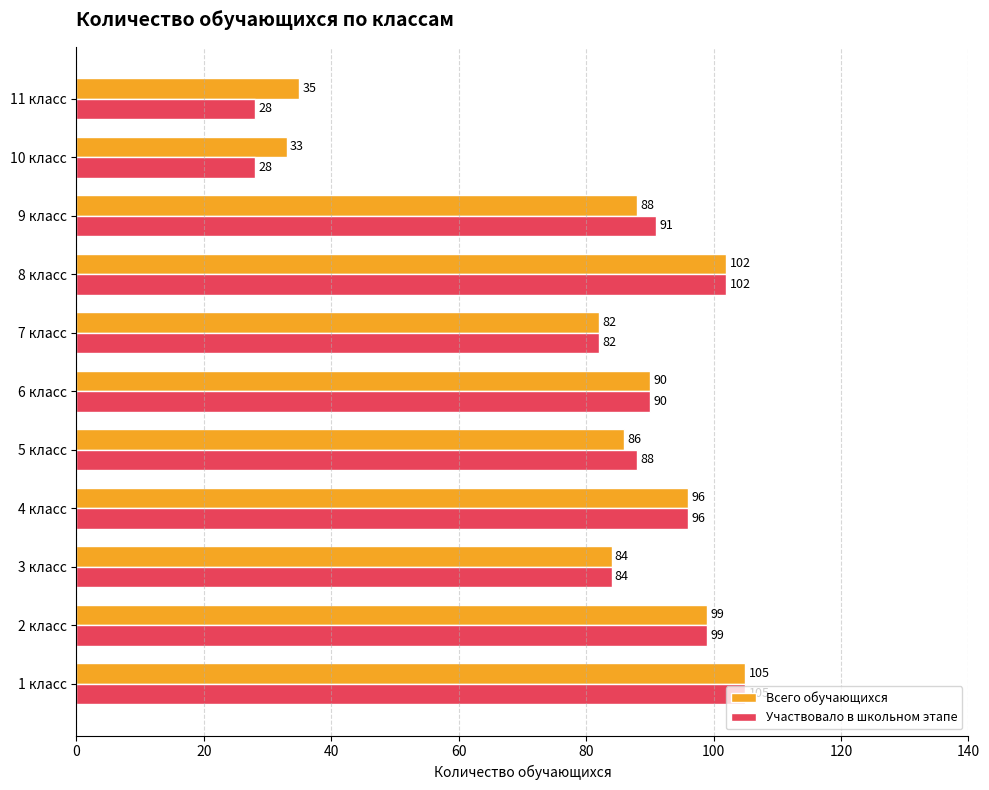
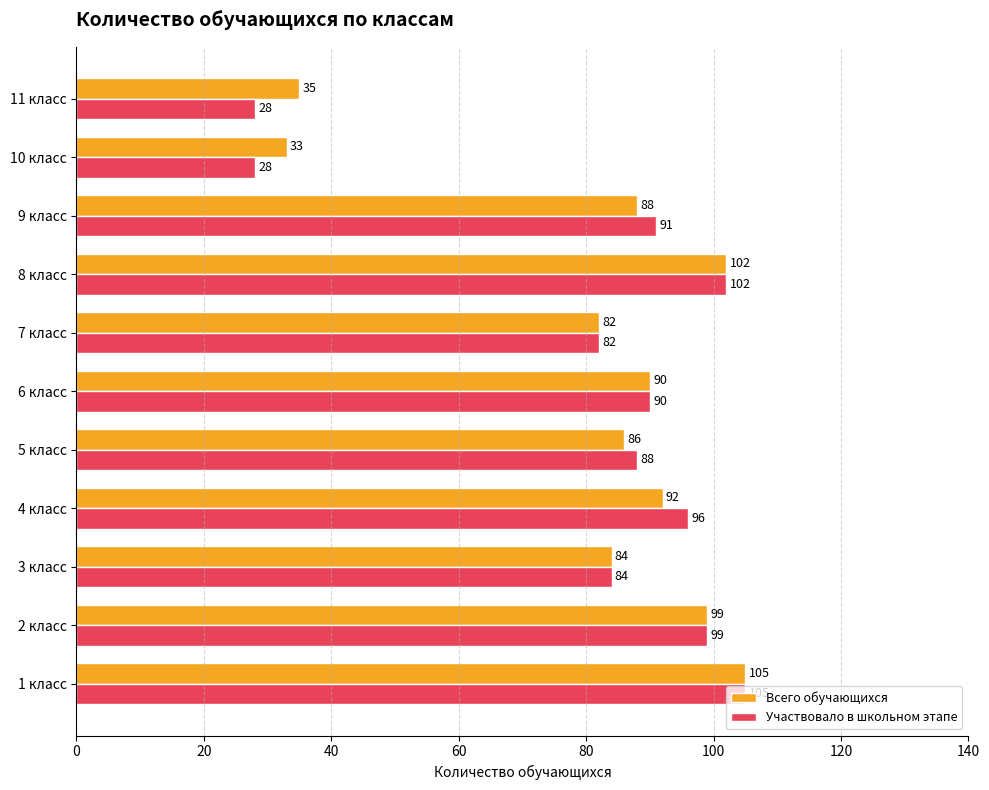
  {
    "Всего обучающихся": {
      "11 класс": 35,
      "10 класс": 33,
      "9 класс": 88,
      "8 класс": 102,
      "7 класс": 82,
      "6 класс": 90,
      "5 класс": 86,
-     "4 класс": 96,
+     "4 класс": 92,
      "3 класс": 84,
      "2 класс": 99,
      "1 класс": 105
    },
    "Участвовало в школьном этапе": {
      "11 класс": 28,
      "10 класс": 28,
      "9 класс": 91,
      "8 класс": 102,
      "7 класс": 82,
      "6 класс": 90,
      "5 класс": 88,
      "4 класс": 96,
      "3 класс": 84,
      "2 класс": 99
    }
  }
